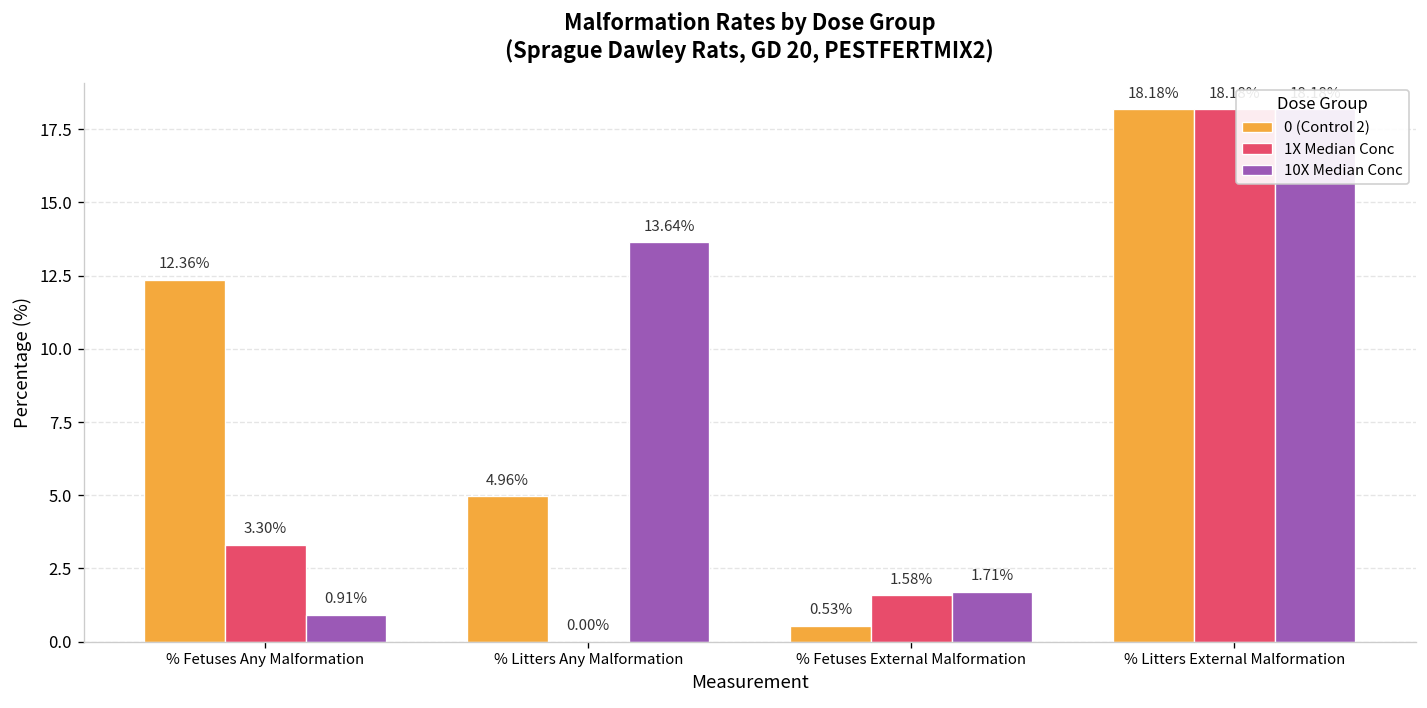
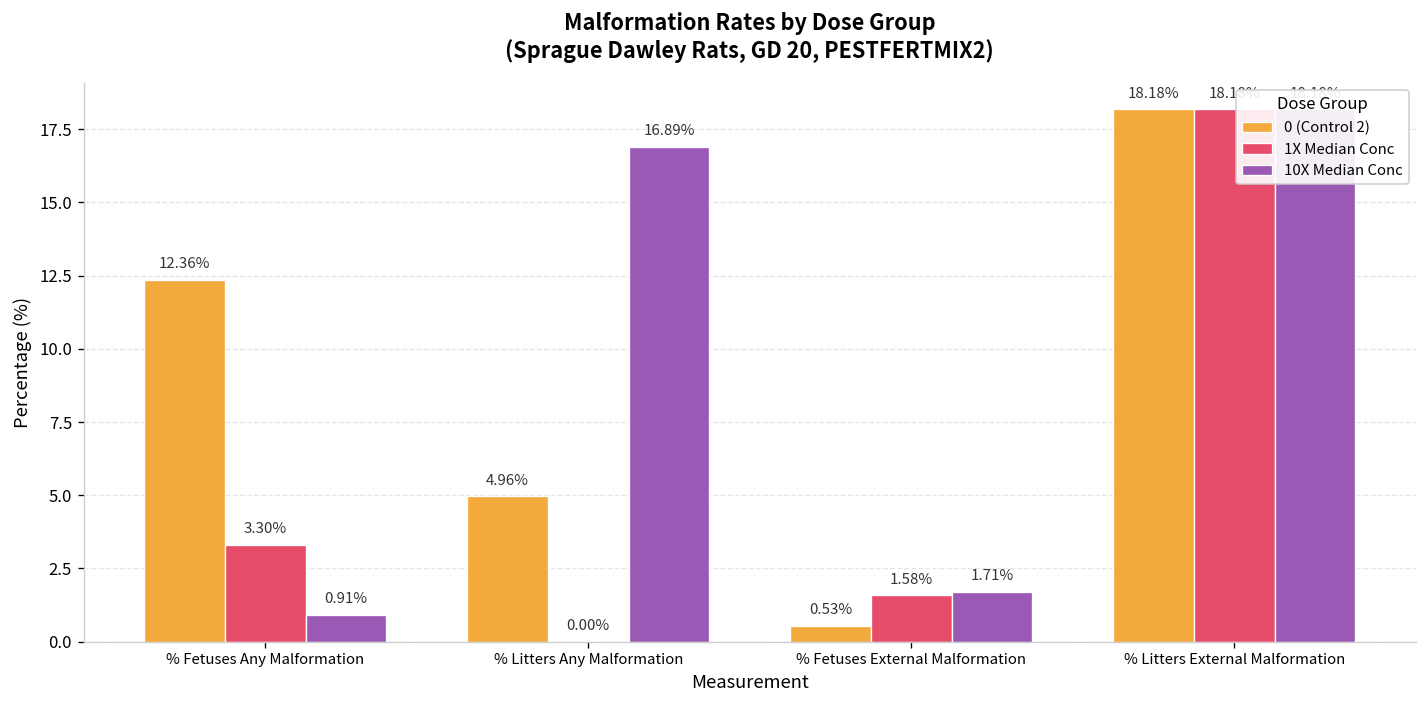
  {
    "0 (Control 2)": {
      "% Fetuses Any Malformation": "12.36%",
      "% Litters Any Malformation": "4.96%",
      "% Fetuses External Malformation": "0.53%",
      "% Litters External Malformation": "18.18%"
    },
    "1X Median Conc": {
      "% Fetuses Any Malformation": "3.30%",
      "% Litters Any Malformation": "0.00%",
      "% Fetuses External Malformation": "1.58%"
    },
    "10X Median Conc": {
      "% Fetuses Any Malformation": "0.91%",
-     "% Litters Any Malformation": "13.64%",
+     "% Litters Any Malformation": "16.89%",
      "% Fetuses External Malformation": "1.71%"
    }
  }
